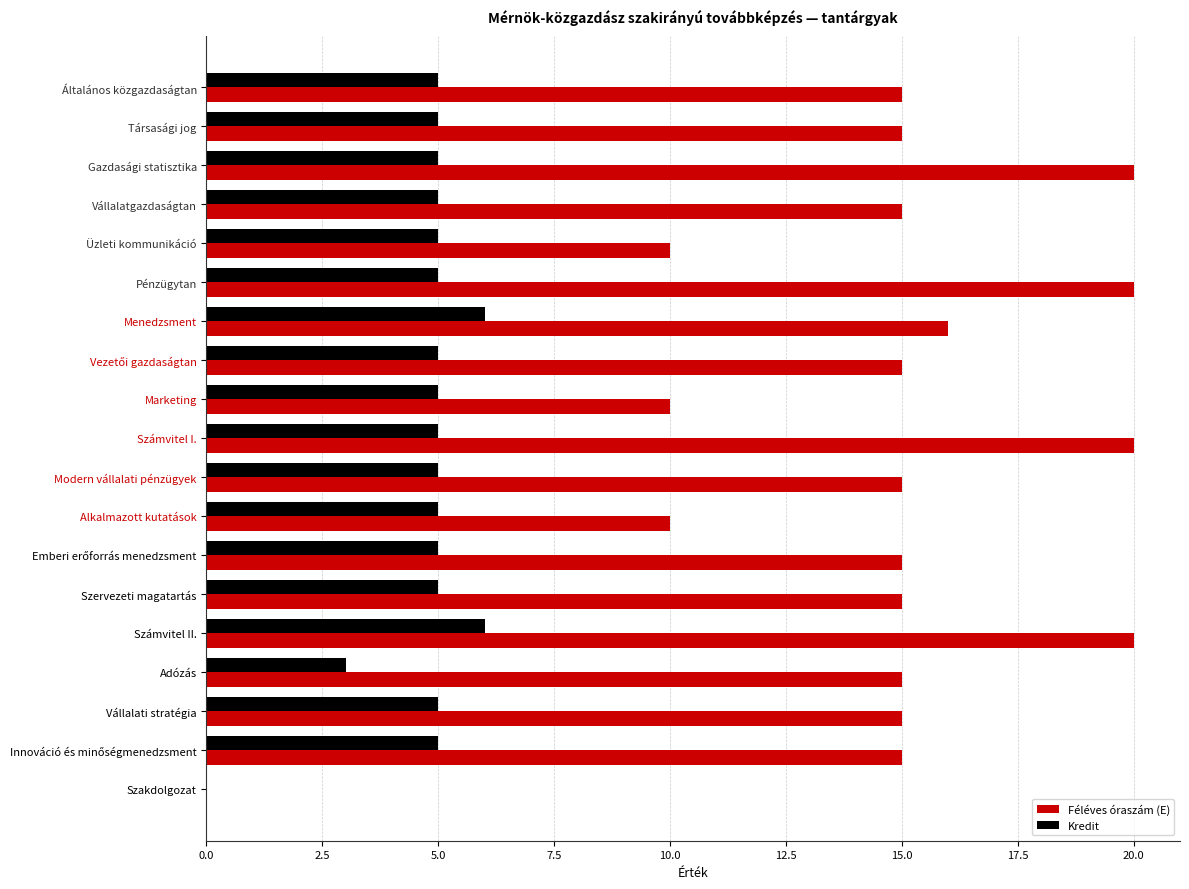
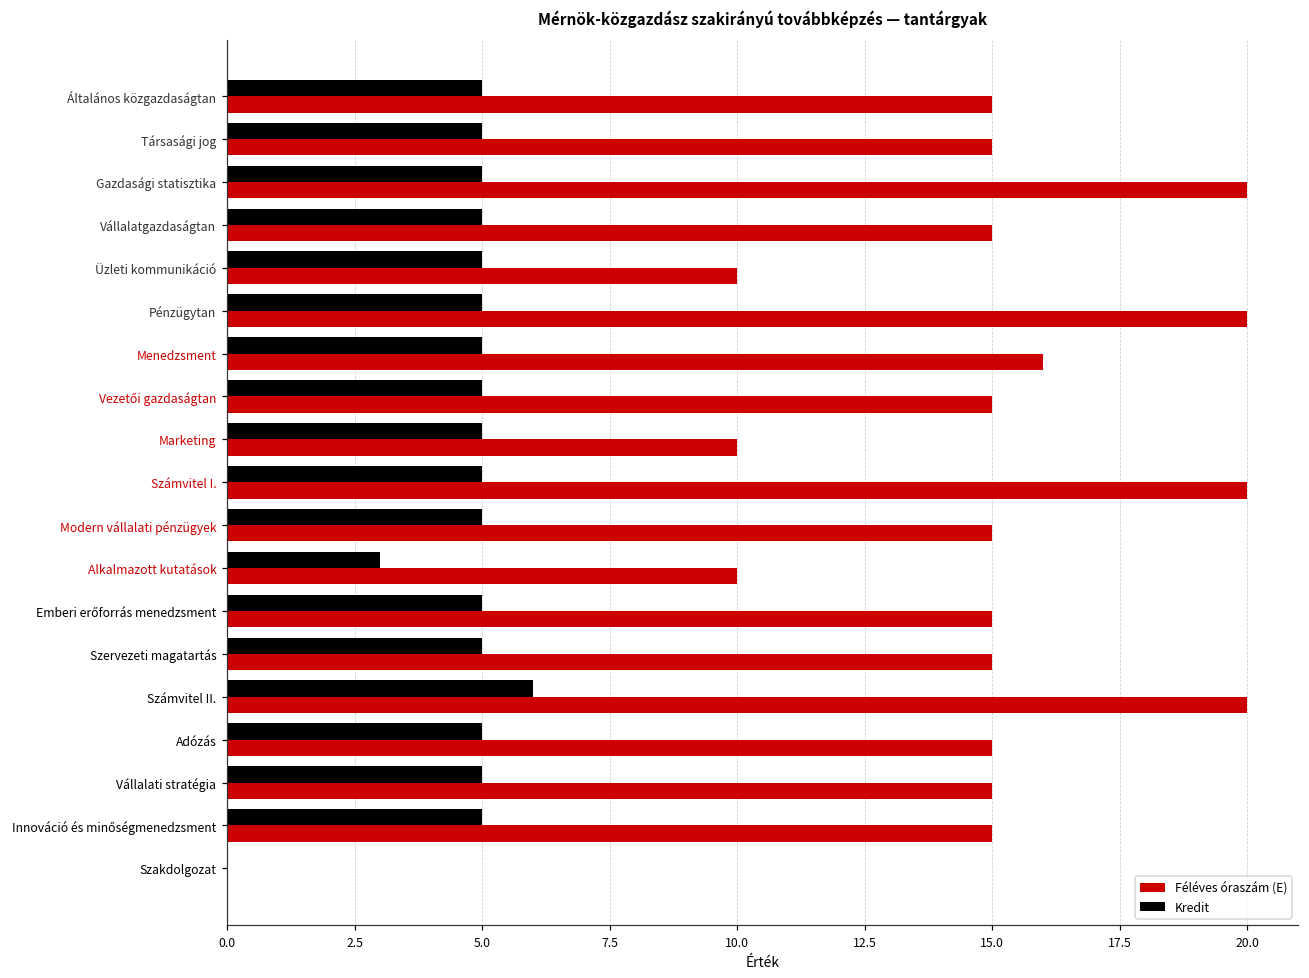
  {
    "Féléves óraszám (E)": {
      "Általános közgazdaságtan": 15,
      "Társasági jog": 15,
      "Gazdasági statisztika": 20,
      "Vállalatgazdaságtan": 15,
      "Üzleti kommunikáció": 10,
      "Pénzügytan": 20,
      "Menedzsment": 16,
      "Vezetői gazdaságtan": 15,
      "Marketing": 10,
      "Számvitel I.": 20,
      "Modern vállalati pénzügyek": 15,
      "Alkalmazott kutatások": 10,
      "Emberi erőforrás menedzsment": 15,
      "Szervezeti magatartás": 15,
      "Számvitel II.": 20,
      "Adózás": 15,
      "Vállalati stratégia": 15,
      "Innováció és minőségmenedzsment": 15,
      "Szakdolgozat": 0
    },
    "Kredit": {
      "Általános közgazdaságtan": 5,
      "Társasági jog": 5,
      "Gazdasági statisztika": 5,
      "Vállalatgazdaságtan": 5,
      "Üzleti kommunikáció": 5,
      "Pénzügytan": 5,
-     "Menedzsment": 6,
+     "Menedzsment": 5,
      "Vezetői gazdaságtan": 5,
      "Marketing": 5,
      "Számvitel I.": 5,
      "Modern vállalati pénzügyek": 5,
-     "Alkalmazott kutatások": 5,
+     "Alkalmazott kutatások": 3,
      "Emberi erőforrás menedzsment": 5,
      "Szervezeti magatartás": 5,
      "Számvitel II.": 6,
-     "Adózás": 3,
+     "Adózás": 5,
      "Vállalati stratégia": 5,
      "Innováció és minőségmenedzsment": 5,
      "Szakdolgozat": 0
    }
  }
